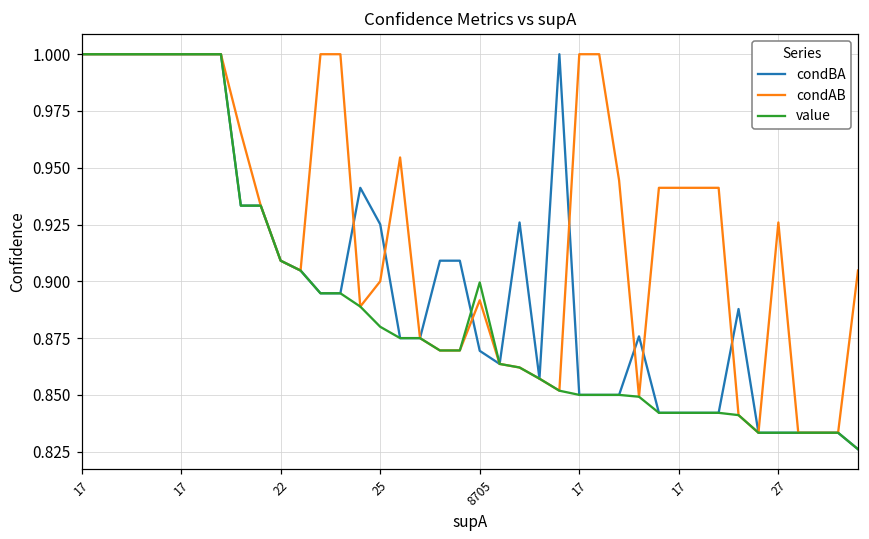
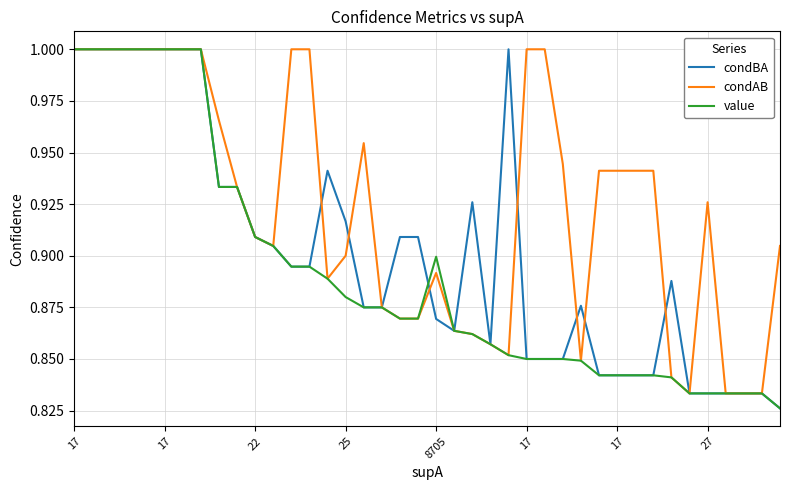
  {
    "condBA": {
-     "25": 0.925,
+     "25": 0.917,
      "8705": 0.869
    },
    "condAB": {
      "25": 0.900,
      "8705": 0.892
    },
    "value": {
      "25": 0.880,
      "8705": 0.900
    }
  }
